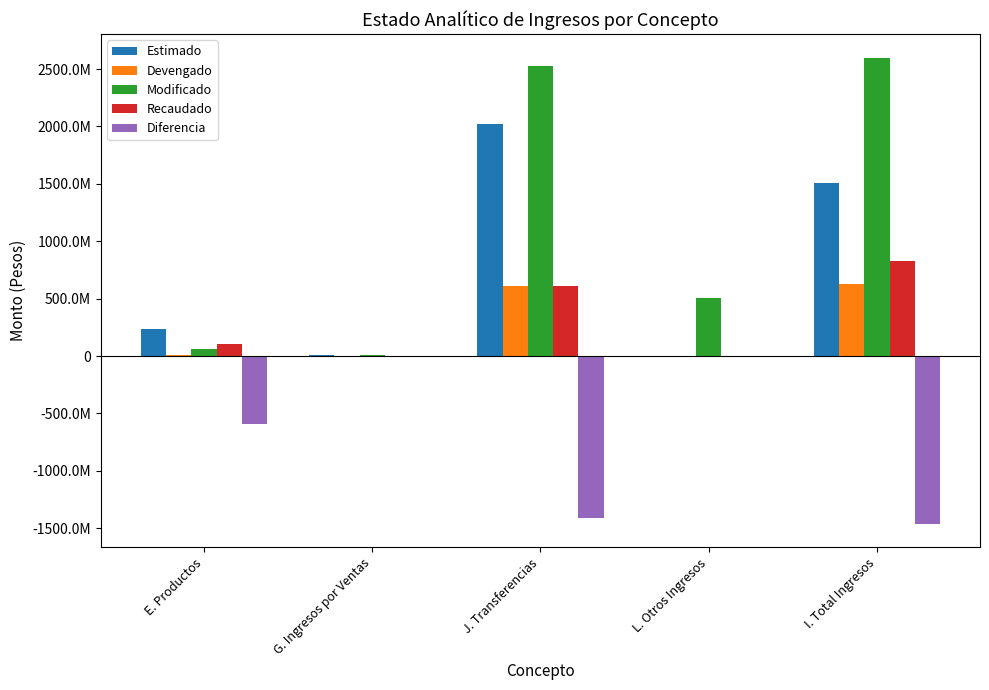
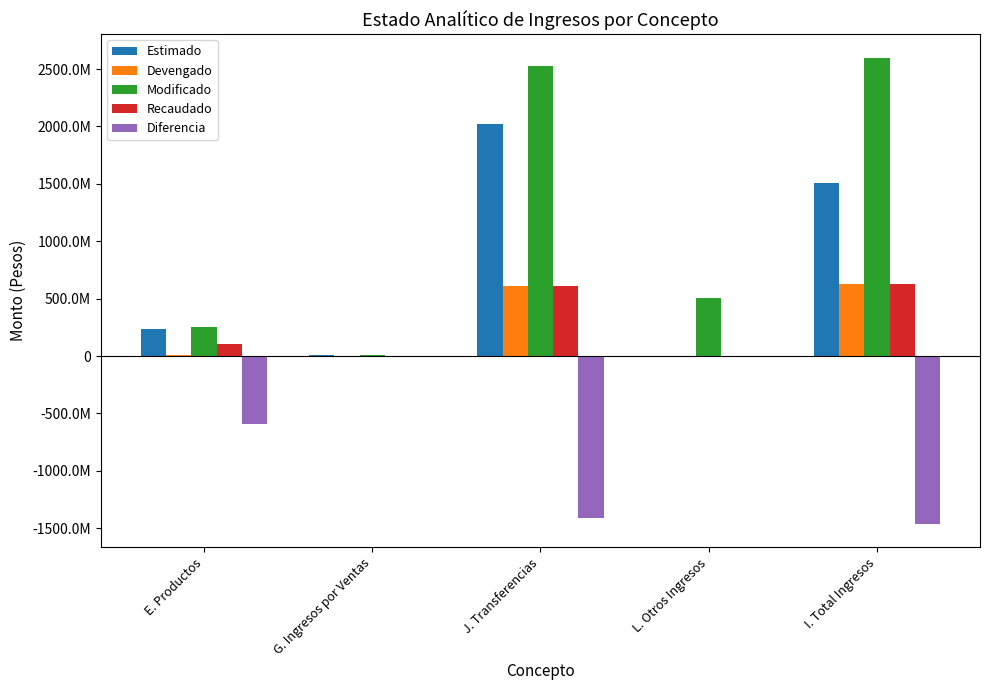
  {
    "Estimado": {
      "E. Productos": 230000000,
      "J. Transferencias": 2020000000,
      "L. Otros Ingresos": 0,
      "I. Total Ingresos": 1510000000
    },
    "Devengado": {
      "J. Transferencias": 610000000,
      "L. Otros Ingresos": 0,
      "I. Total Ingresos": 630000000
    },
    "Modificado": {
-     "E. Productos": 60000000,
+     "E. Productos": 260000000,
      "J. Transferencias": 2520000000,
      "L. Otros Ingresos": 510000000,
      "I. Total Ingresos": 2600000000
    },
    "Recaudado": {
      "E. Productos": 110000000,
      "J. Transferencias": 610000000,
      "L. Otros Ingresos": 0,
-     "I. Total Ingresos": 830000000
+     "I. Total Ingresos": 630000000
    },
    "Diferencia": {
      "E. Productos": -600000000,
      "J. Transferencias": -1410000000,
      "L. Otros Ingresos": 0,
      "I. Total Ingresos": -1460000000
    }
  }
